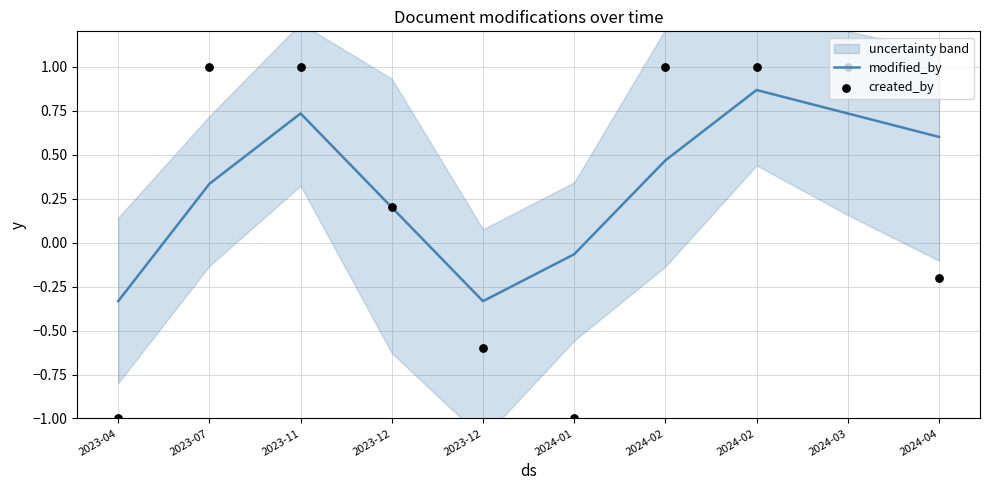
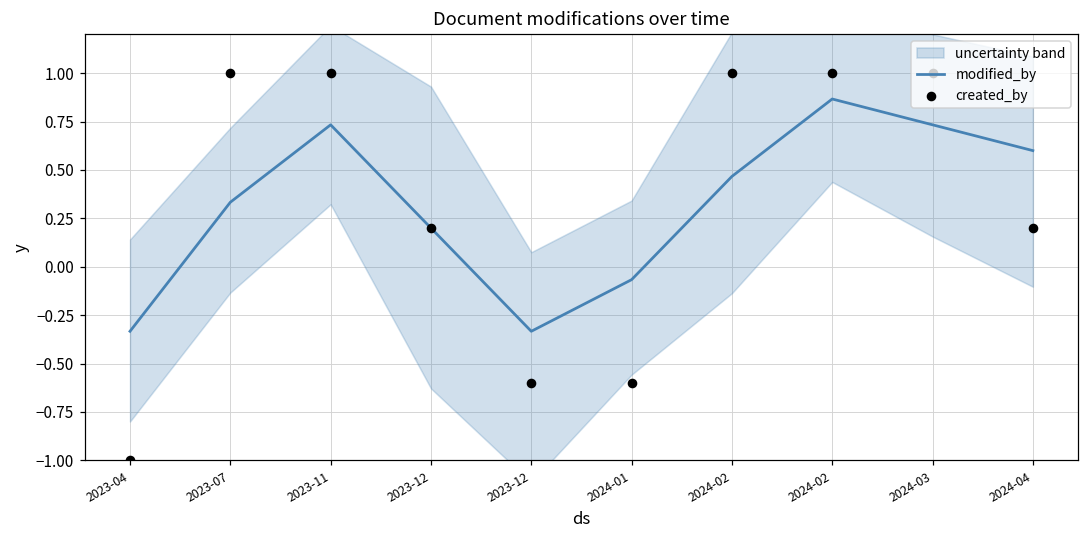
  {
    "created_by": {
-     "2024-01": -1.00,
-     "2024-04": -0.20
+     "2024-01": -0.60,
+     "2024-04": 0.20
    }
  }
